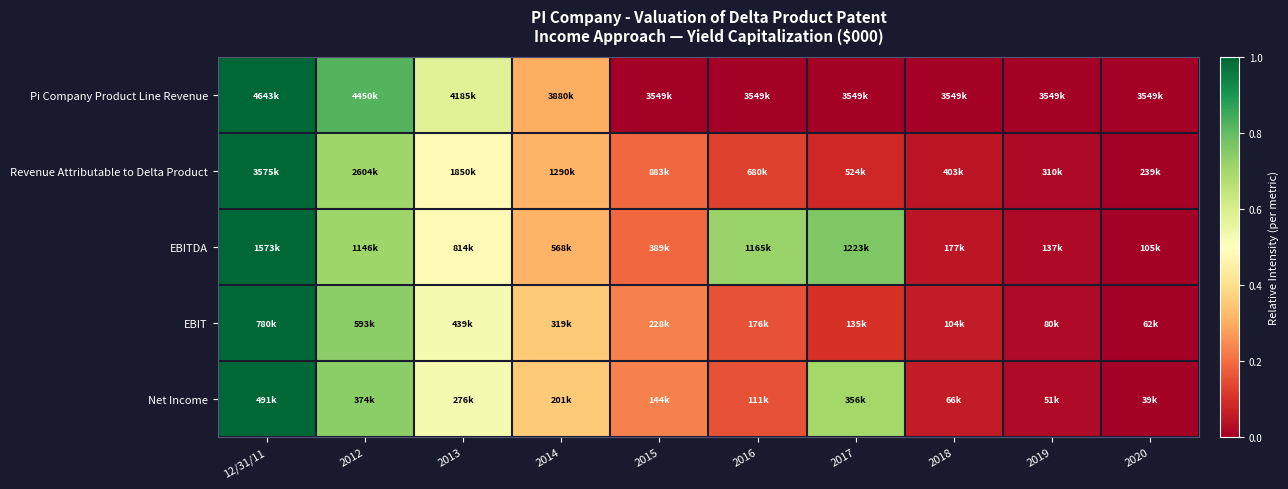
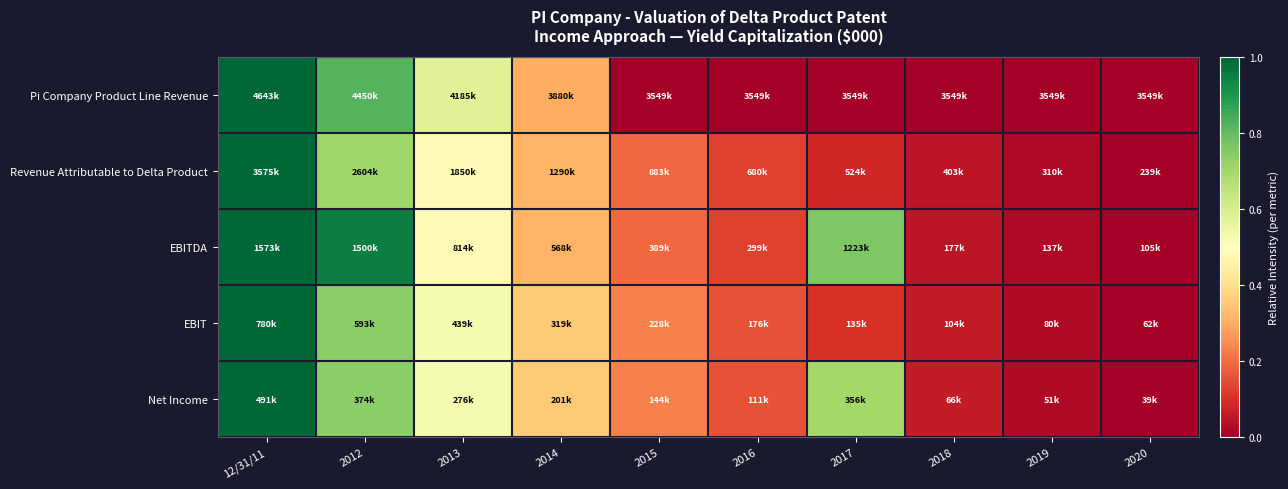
  {
    "Pi Company Product Line Revenue": {
      "12/31/11": "4643k",
      "2012": "4450k",
      "2013": "4185k",
      "2014": "3880k",
      "2015": "3549k",
      "2016": "3549k",
      "2017": "3549k",
      "2018": "3549k",
      "2019": "3549k",
      "2020": "3549k"
    },
    "Revenue Attributable to Delta Product": {
      "12/31/11": "3575k",
      "2012": "2604k",
      "2013": "1850k",
      "2014": "1290k",
      "2015": "883k",
      "2016": "680k",
      "2017": "524k",
      "2018": "403k",
      "2019": "310k",
      "2020": "239k"
    },
    "EBITDA": {
      "12/31/11": "1573k",
-     "2012": "1146k",
+     "2012": "1500k",
      "2013": "814k",
      "2014": "568k",
      "2015": "389k",
-     "2016": "1165k",
+     "2016": "299k",
      "2017": "1223k",
      "2018": "177k",
      "2019": "137k",
      "2020": "105k"
    },
    "EBIT": {
      "12/31/11": "780k",
      "2012": "593k",
      "2013": "439k",
      "2014": "319k",
      "2015": "228k",
      "2016": "176k",
      "2017": "135k",
      "2018": "104k",
      "2019": "80k",
      "2020": "62k"
    },
    "Net Income": {
      "12/31/11": "491k",
      "2012": "374k",
      "2013": "276k",
      "2014": "201k",
      "2015": "144k",
      "2016": "111k",
      "2017": "356k",
      "2018": "66k",
      "2019": "51k",
      "2020": "39k"
    }
  }
